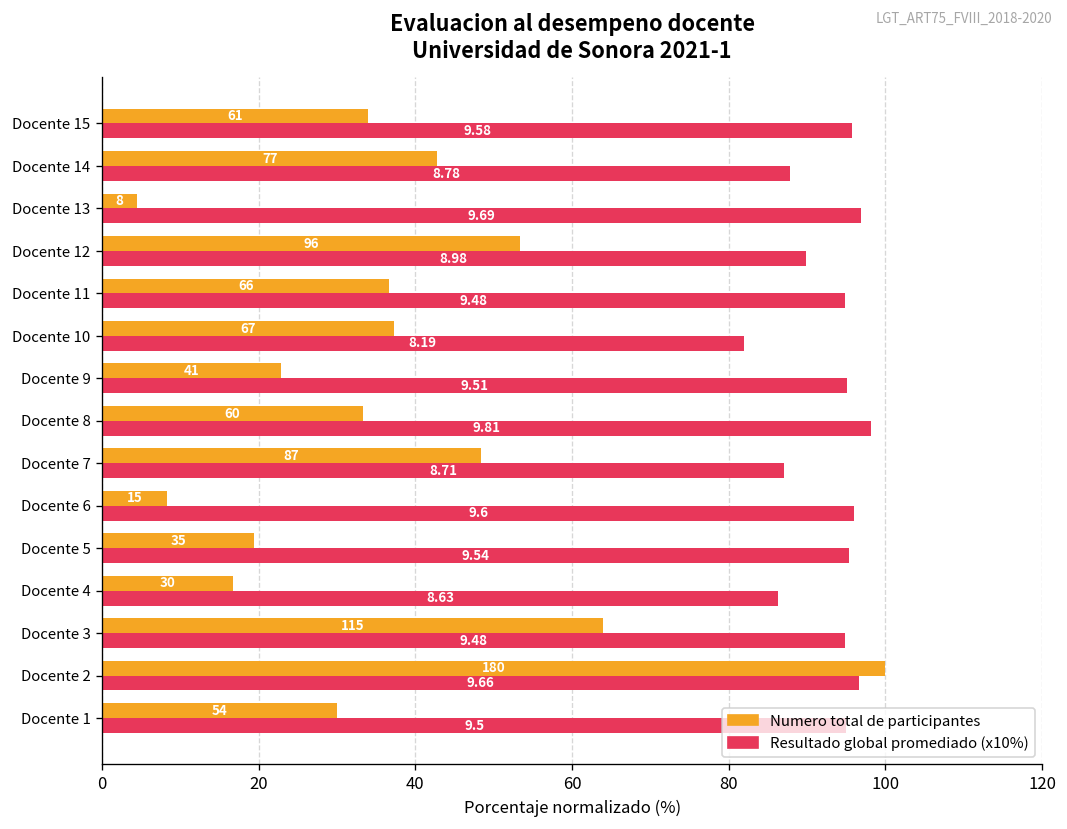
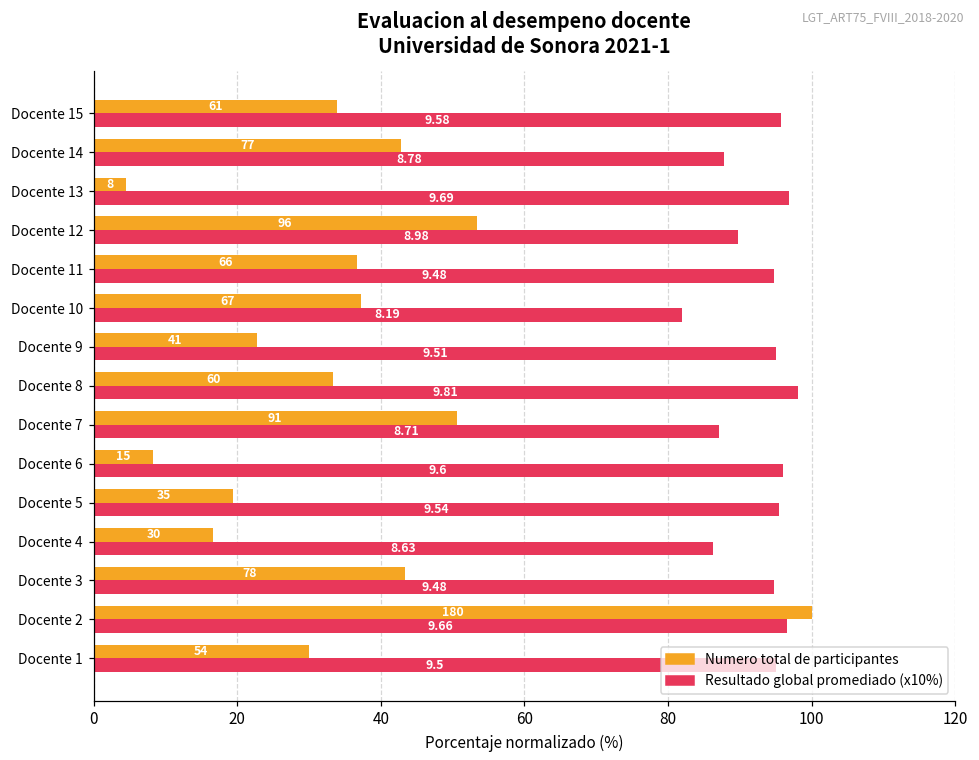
  {
    "Numero total de participantes": {
-     "Docente 7": 87,
-     "Docente 3": 115
+     "Docente 7": 91,
+     "Docente 3": 78
    }
  }
